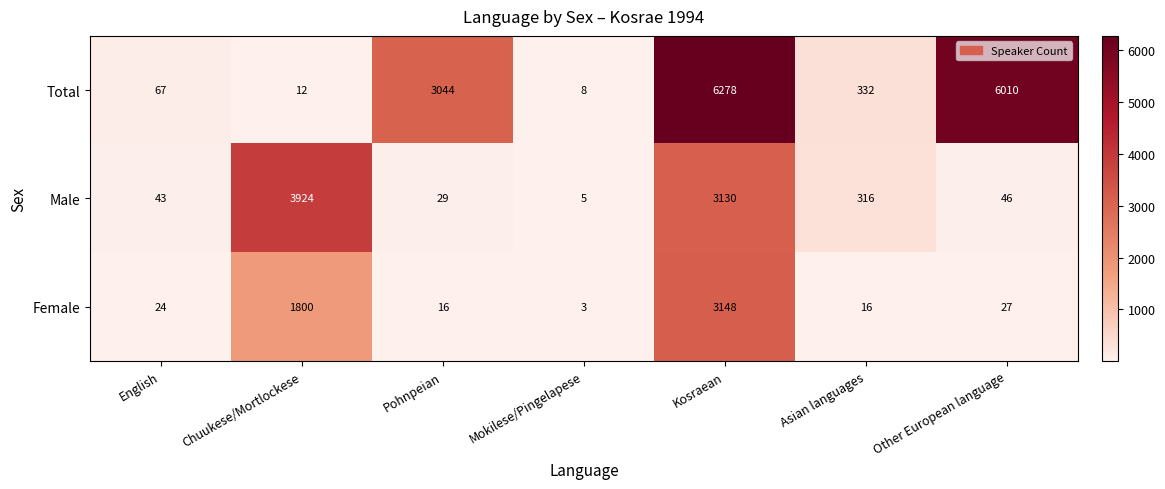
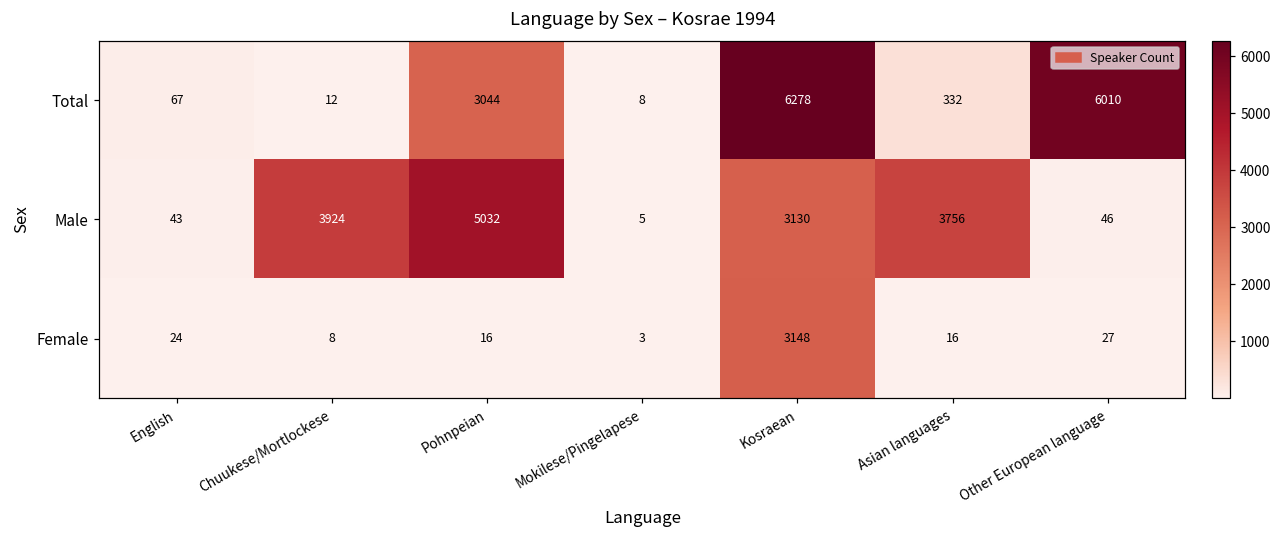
  {
    "Total": {
      "English": 67,
      "Chuukese/Mortlockese": 12,
      "Pohnpeian": 3044,
      "Mokilese/Pingelapese": 8,
      "Kosraean": 6278,
      "Asian languages": 332,
      "Other European language": 6010
    },
    "Male": {
      "English": 43,
      "Chuukese/Mortlockese": 3924,
-     "Pohnpeian": 29,
+     "Pohnpeian": 5032,
      "Mokilese/Pingelapese": 5,
      "Kosraean": 3130,
-     "Asian languages": 316,
+     "Asian languages": 3756,
      "Other European language": 46
    },
    "Female": {
      "English": 24,
-     "Chuukese/Mortlockese": 1800,
+     "Chuukese/Mortlockese": 8,
      "Pohnpeian": 16,
      "Mokilese/Pingelapese": 3,
      "Kosraean": 3148,
      "Asian languages": 16,
      "Other European language": 27
    }
  }
